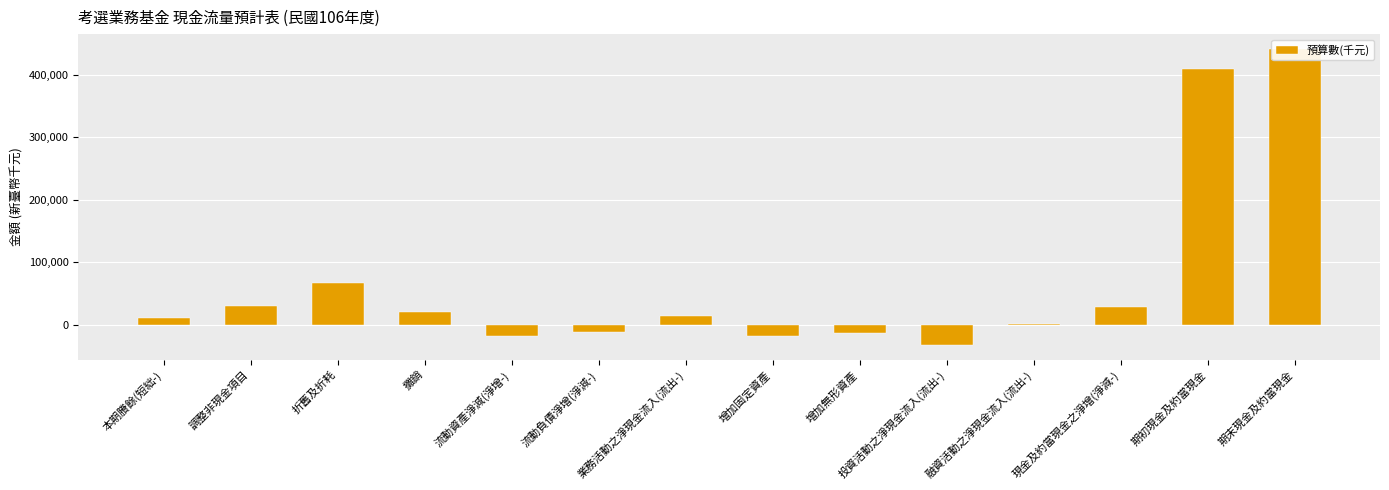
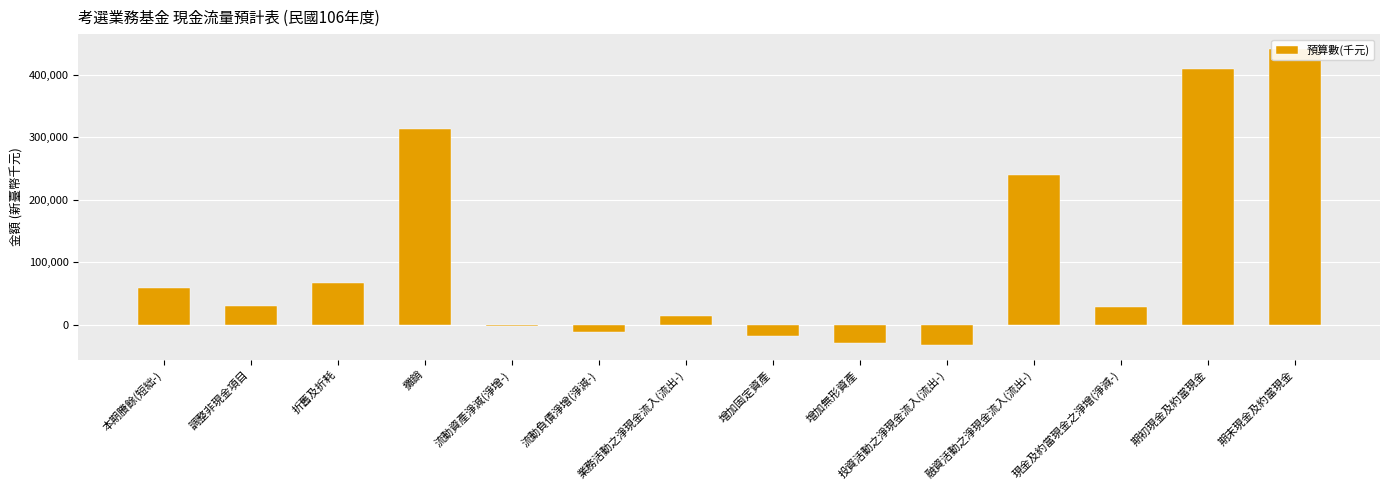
  {
-   "本期賸餘(短絀-)": "10,000",
+   "本期賸餘(短絀-)": "60,000",
    "調整非現金項目": "30,000",
    "折舊及折耗": "70,000",
-   "攤銷": "20,000",
-   "流動資產淨減(淨增-)": "-20,000",
+   "攤銷": "310,000",
+   "流動資產淨減(淨增-)": "0",
    "流動負債淨增(淨減-)": "-10,000",
    "業務活動之淨現金流入(流出-)": "10,000",
    "增加固定資產": "-20,000",
-   "增加無形資產": "-10,000",
+   "增加無形資產": "-30,000",
    "投資活動之淨現金流入(流出-)": "-30,000",
-   "融資活動之淨現金流入(流出-)": "0",
+   "融資活動之淨現金流入(流出-)": "240,000",
    "現金及約當現金之淨增(淨減-)": "30,000",
    "期初現金及約當現金": "410,000"
  }
